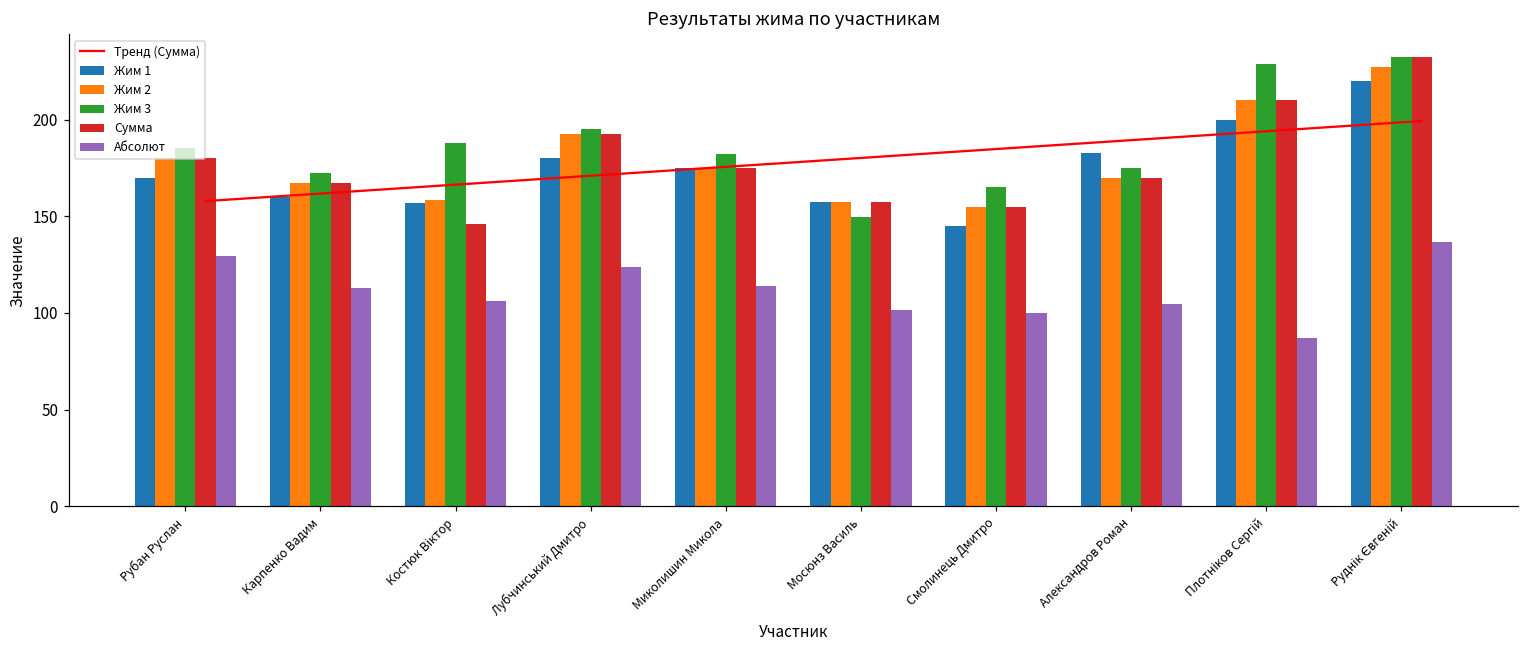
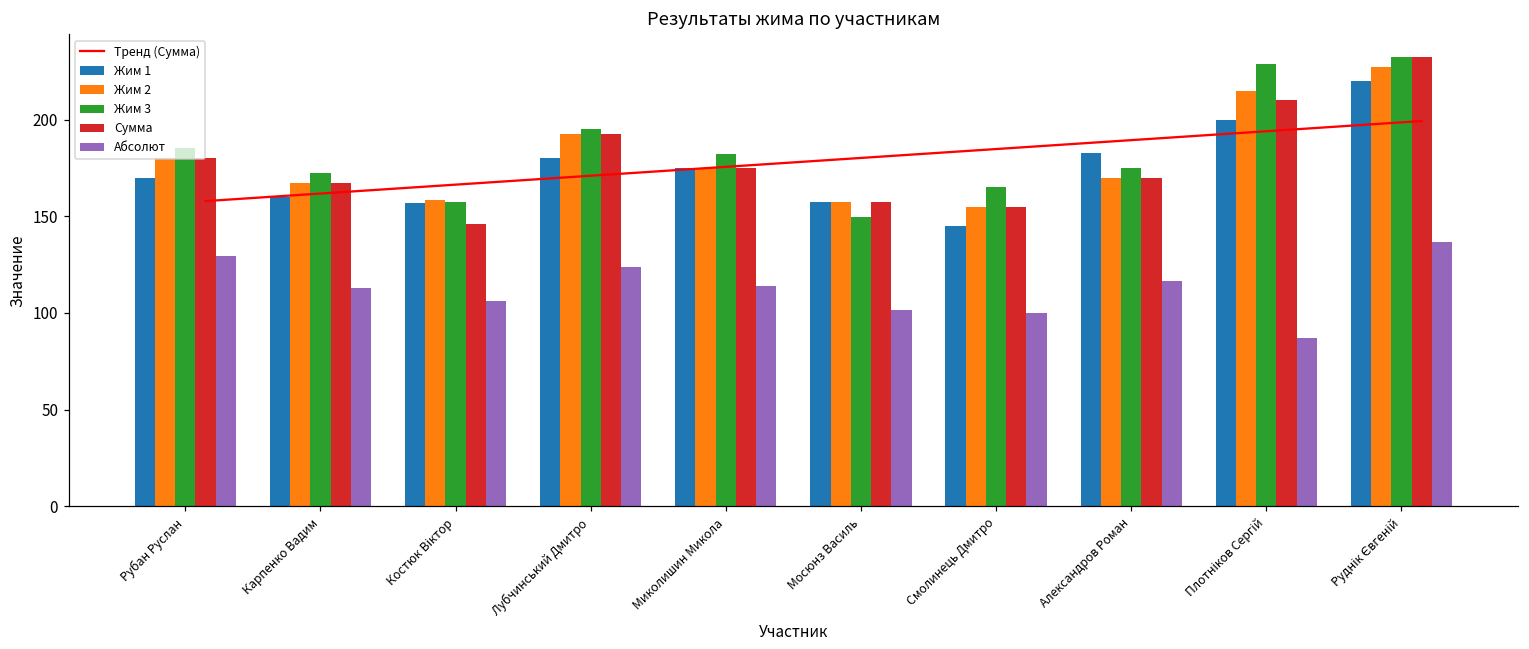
  {
    "Жим 1": {
      "Рубан Руслан": 170,
      "Карпенко Вадим": 160,
      "Костюк Віктор": 157,
      "Лубчинський Дмитро": 180,
      "Миколишин Микола": 175,
      "Мосюнз Василь": 158,
      "Смолинець Дмитро": 145,
      "Александров Роман": 183,
      "Плотніков Сергій": 200,
      "Руднік Євгеній": 220
    },
    "Тренд (Сумма)": {
      "Лубчинський Дмитро": 171
    },
    "Жим 2": {
      "Рубан Руслан": 180,
      "Карпенко Вадим": 168,
      "Костюк Віктор": 158,
      "Лубчинський Дмитро": 193,
      "Миколишин Микола": 175,
      "Мосюнз Василь": 158,
      "Смолинець Дмитро": 155,
      "Александров Роман": 170,
-     "Плотніков Сергій": 210,
+     "Плотніков Сергій": 215,
      "Руднік Євгеній": 228
    },
    "Жим 3": {
      "Рубан Руслан": 186,
      "Карпенко Вадим": 173,
-     "Костюк Віктор": 188,
+     "Костюк Віктор": 158,
      "Лубчинський Дмитро": 195,
      "Миколишин Микола": 183,
      "Мосюнз Василь": 149,
      "Смолинець Дмитро": 165,
      "Александров Роман": 175,
      "Плотніков Сергій": 229,
      "Руднік Євгеній": 233
    },
    "Сумма": {
      "Рубан Руслан": 180,
      "Карпенко Вадим": 168,
      "Костюк Віктор": 146,
      "Лубчинський Дмитро": 193,
      "Миколишин Микола": 175,
      "Мосюнз Василь": 158,
      "Смолинець Дмитро": 155,
      "Александров Роман": 170,
      "Плотніков Сергій": 210,
      "Руднік Євгеній": 233
    },
    "Абсолют": {
      "Рубан Руслан": 130,
      "Карпенко Вадим": 113,
      "Костюк Віктор": 106,
      "Лубчинський Дмитро": 124,
      "Миколишин Микола": 114,
      "Мосюнз Василь": 101,
      "Смолинець Дмитро": 100,
-     "Александров Роман": 105,
+     "Александров Роман": 116,
      "Плотніков Сергій": 87,
      "Руднік Євгеній": 137
    }
  }
